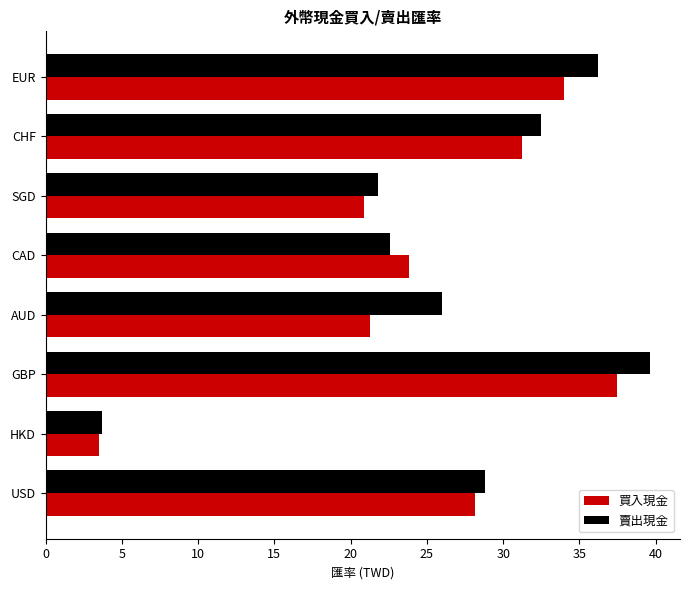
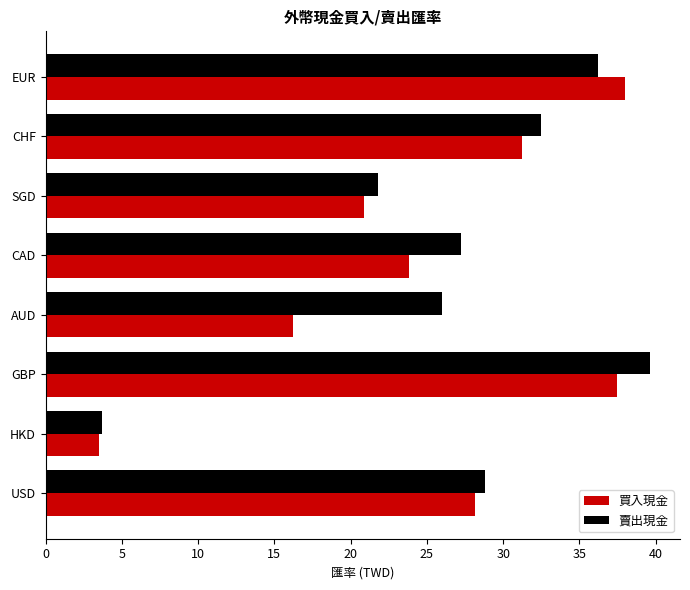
  {
    "買入現金": {
-     "EUR": 34.0,
+     "EUR": 38.0,
      "CHF": 31.3,
      "SGD": 20.9,
      "CAD": 23.8,
-     "AUD": 21.3,
+     "AUD": 16.2,
      "GBP": 37.5,
      "HKD": 3.5,
      "USD": 28.1
    },
    "賣出現金": {
      "EUR": 36.2,
      "CHF": 32.5,
      "SGD": 21.8,
-     "CAD": 22.6,
+     "CAD": 27.2,
      "AUD": 26.0,
      "GBP": 39.6,
      "HKD": 3.7,
      "USD": 28.8
    }
  }
